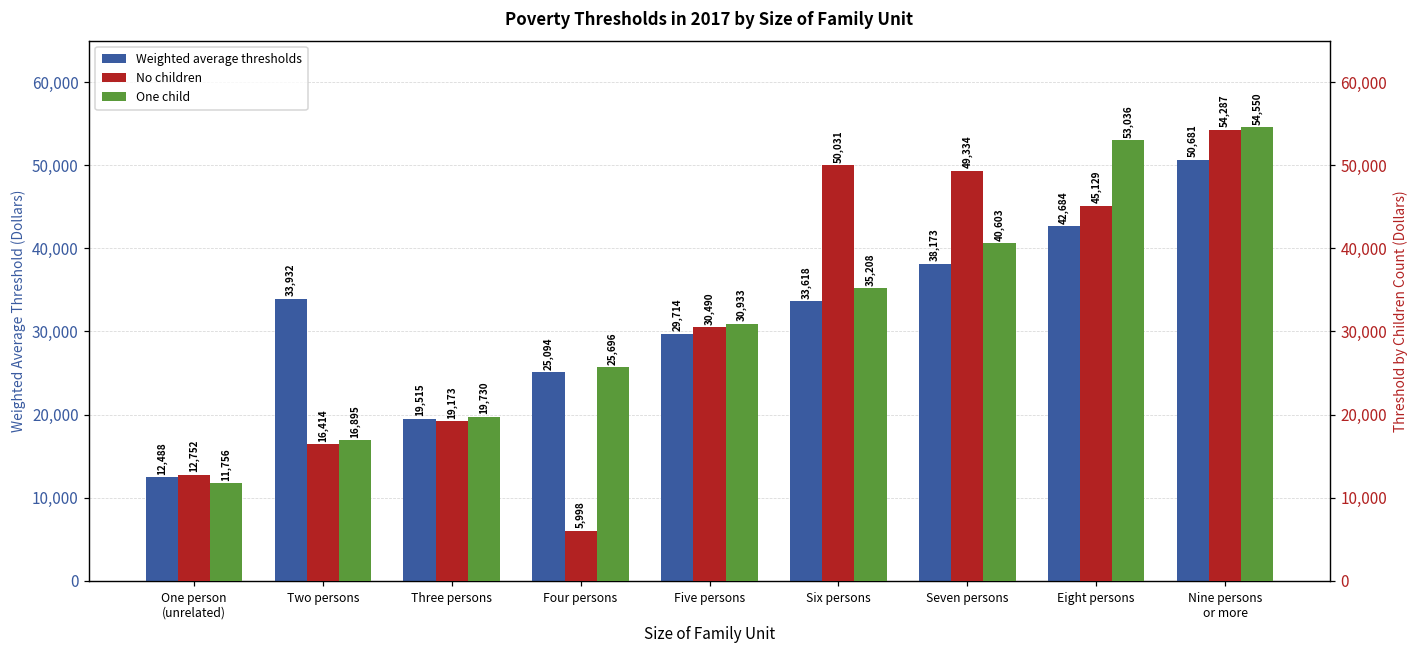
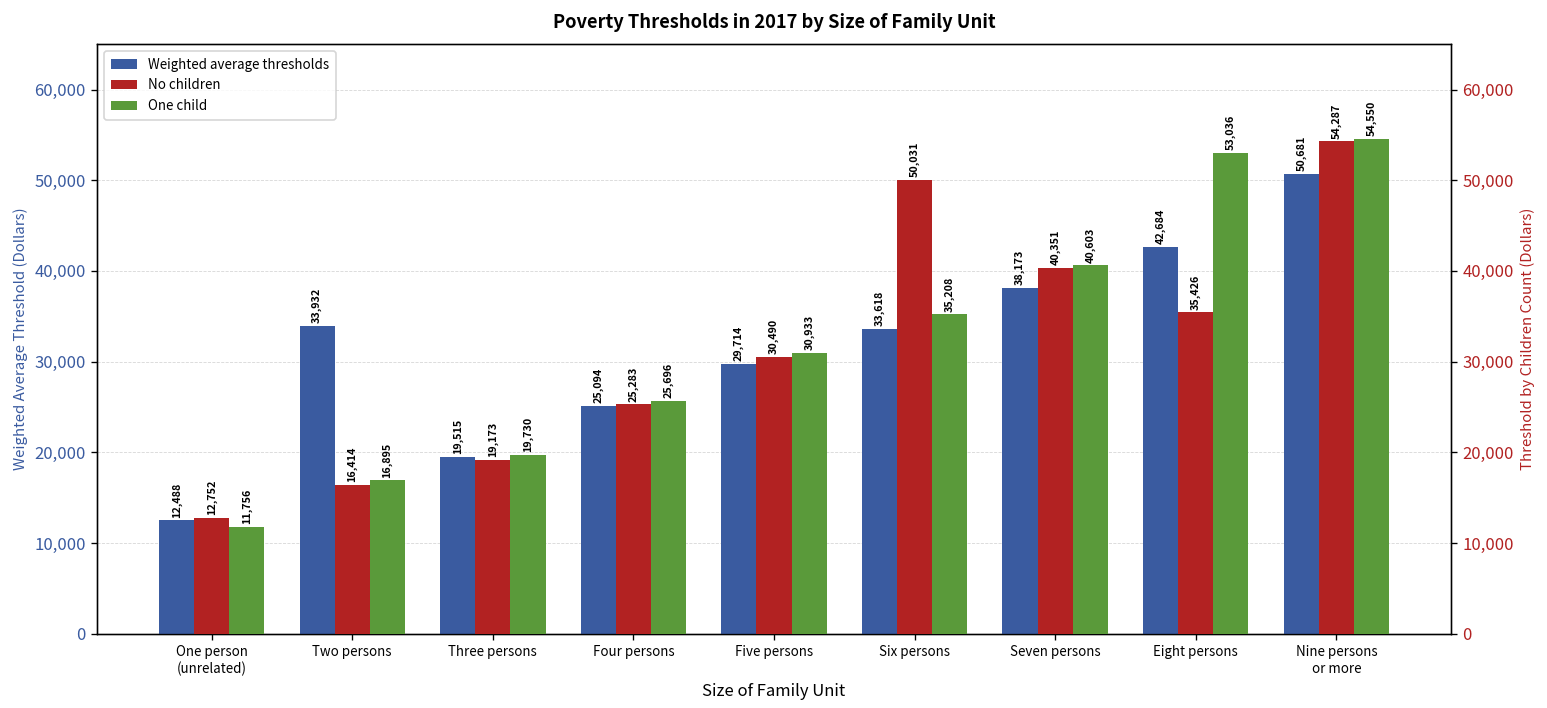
  {
    "Weighted average thresholds": {
      "One person (unrelated)": "12,488",
      "Two persons": "33,932",
      "Three persons": "19,515",
      "Four persons": "25,094",
      "Five persons": "29,714",
      "Six persons": "33,618",
      "Seven persons": "38,173",
      "Eight persons": "42,684",
      "Nine persons or more": "50,681"
    },
    "No children": {
      "One person (unrelated)": "12,752",
      "Two persons": "16,414",
      "Three persons": "19,173",
-     "Four persons": "5,998",
+     "Four persons": "25,283",
      "Five persons": "30,490",
      "Six persons": "50,031",
-     "Seven persons": "49,334",
-     "Eight persons": "45,129",
+     "Seven persons": "40,351",
+     "Eight persons": "35,426",
      "Nine persons or more": "54,287"
    },
    "One child": {
      "One person (unrelated)": "11,756",
      "Two persons": "16,895",
      "Three persons": "19,730",
      "Four persons": "25,696",
      "Five persons": "30,933",
      "Six persons": "35,208",
      "Seven persons": "40,603",
      "Eight persons": "53,036",
      "Nine persons or more": "54,550"
    }
  }
